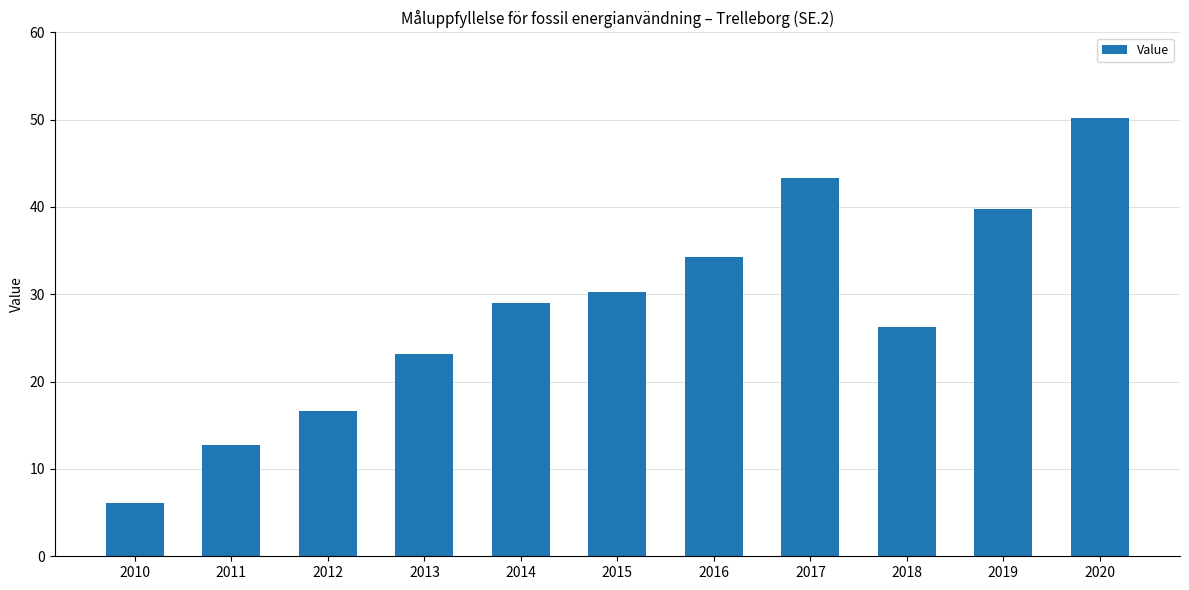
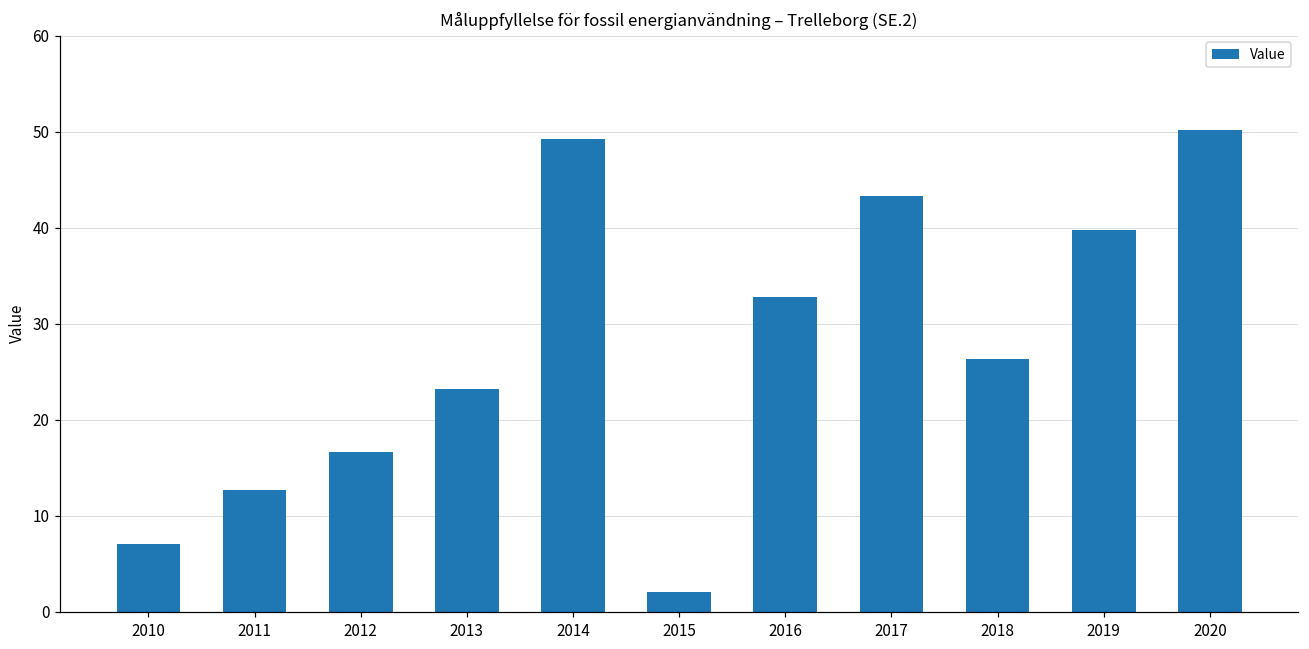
  {
-   "2010": 6,
+   "2010": 7,
    "2011": 13,
    "2012": 17,
    "2013": 23,
-   "2014": 29,
-   "2015": 30,
-   "2016": 34,
+   "2014": 49,
+   "2015": 2,
+   "2016": 33,
    "2017": 43,
    "2018": 26,
    "2019": 40,
    "2020": 50
  }
